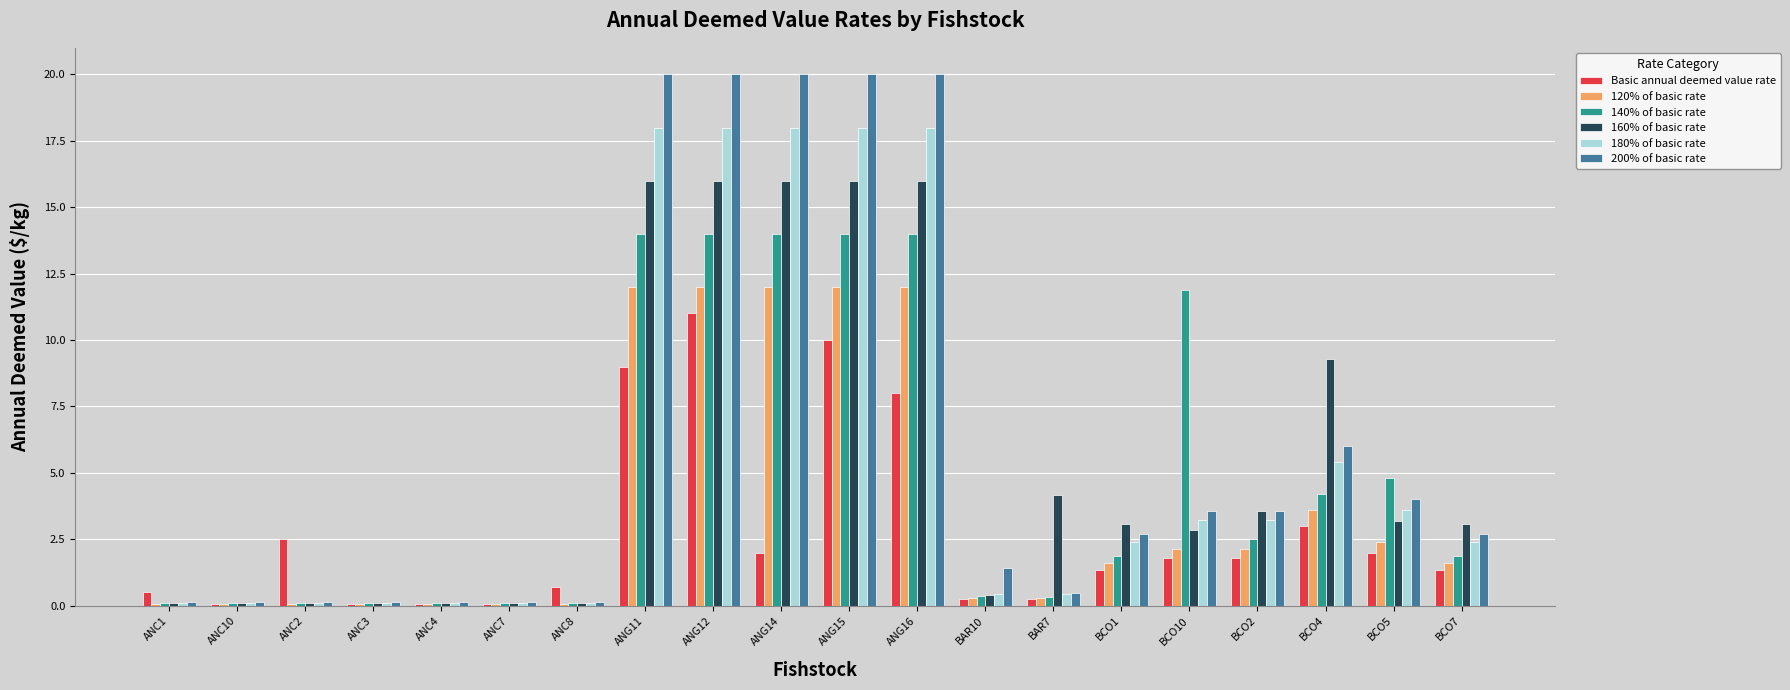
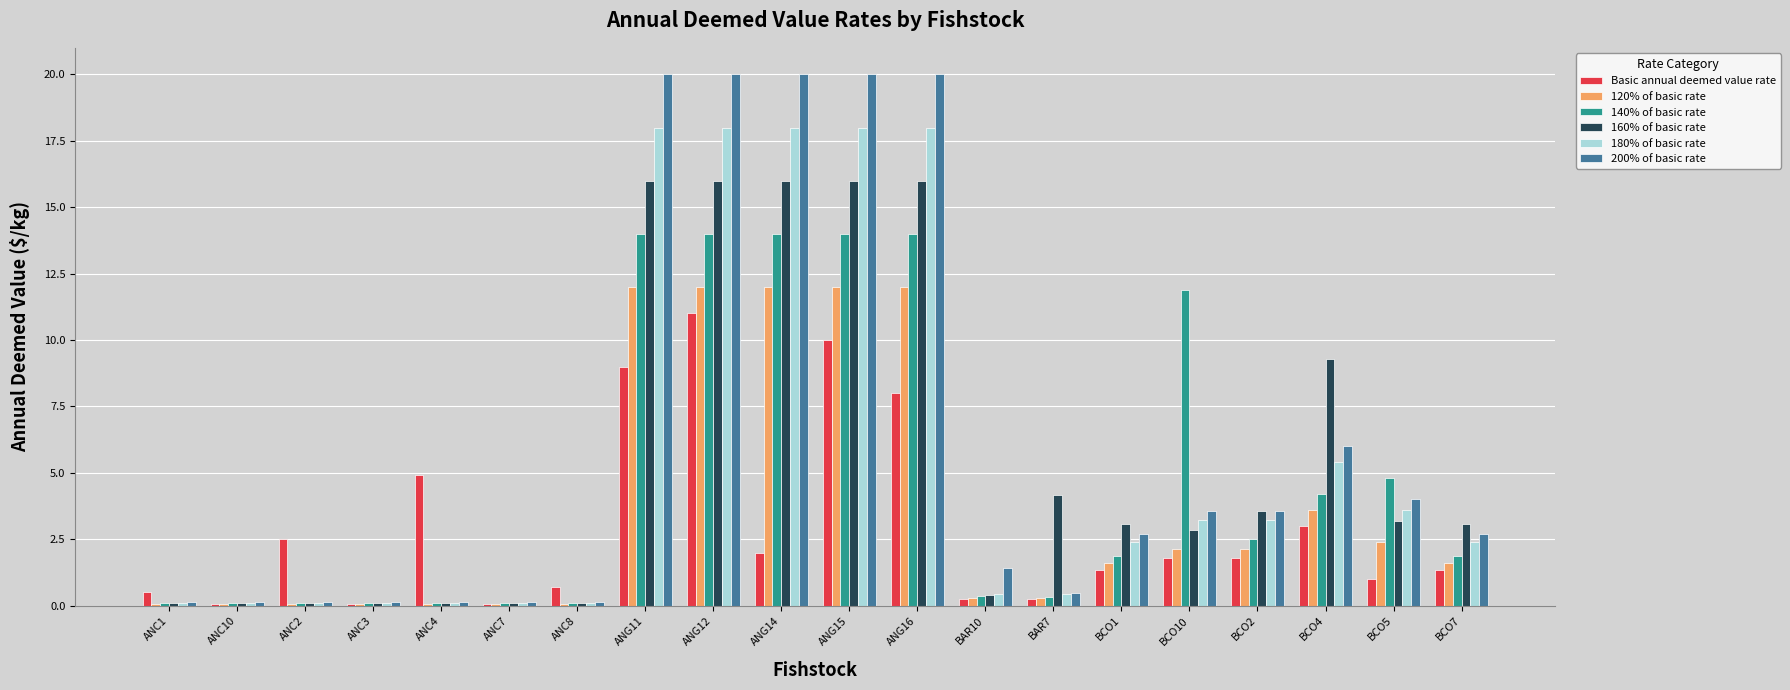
  {
    "Basic annual deemed value rate": {
      "ANC1": 0.5,
      "ANC2": 2.5,
-     "ANC4": 0.1,
+     "ANC4": 4.9,
      "ANC8": 0.7,
      "ANG11": 9.0,
      "ANG12": 11.0,
      "ANG14": 2.0,
      "ANG15": 10.0,
      "ANG16": 8.0,
      "BAR10": 0.3,
      "BAR7": 0.2,
      "BCO1": 1.3,
      "BCO10": 1.8,
      "BCO2": 1.8,
      "BCO4": 3.0,
-     "BCO5": 2,
+     "BCO5": 1,
      "BCO7": 1.3
    },
    "120% of basic rate": {
      "ANG11": 12.0,
      "ANG12": 12.0,
      "ANG14": 12.0,
      "ANG15": 12.0,
      "ANG16": 12.0,
      "BAR10": 0.3,
      "BAR7": 0.3,
      "BCO1": 1.6,
      "BCO10": 2.1,
      "BCO2": 2.1,
      "BCO4": 3.6,
      "BCO5": 2.4,
      "BCO7": 1.6
    },
    "160% of basic rate": {
      "ANC1": 0.1,
      "ANC10": 0.1,
      "ANC2": 0.1,
      "ANC3": 0.1,
      "ANC4": 0.1,
      "ANC7": 0.1,
      "ANC8": 0.1,
      "ANG11": 16.0,
      "ANG12": 16.0,
      "ANG14": 16.0,
      "ANG15": 16.0,
      "ANG16": 16.0,
      "BAR10": 0.4,
      "BAR7": 4.2,
      "BCO1": 3.1,
      "BCO10": 2.9,
      "BCO2": 3.6,
      "BCO4": 9.3,
      "BCO5": 3.2,
      "BCO7": 3.1
    },
    "180% of basic rate": {
      "ANC1": 0.1,
      "ANC10": 0.1,
      "ANC2": 0.1,
      "ANC3": 0.1,
      "ANC4": 0.1,
      "ANC7": 0.1,
      "ANC8": 0.1,
      "ANG11": 18.0,
      "ANG12": 18.0,
      "ANG14": 18.0,
      "ANG15": 18.0,
      "ANG16": 18.0,
      "BAR10": 0.5,
      "BAR7": 0.4,
      "BCO1": 2.4,
      "BCO10": 3.2,
      "BCO2": 3.2,
      "BCO4": 5.4,
      "BCO5": 3.6,
      "BCO7": 2.4
    }
  }
